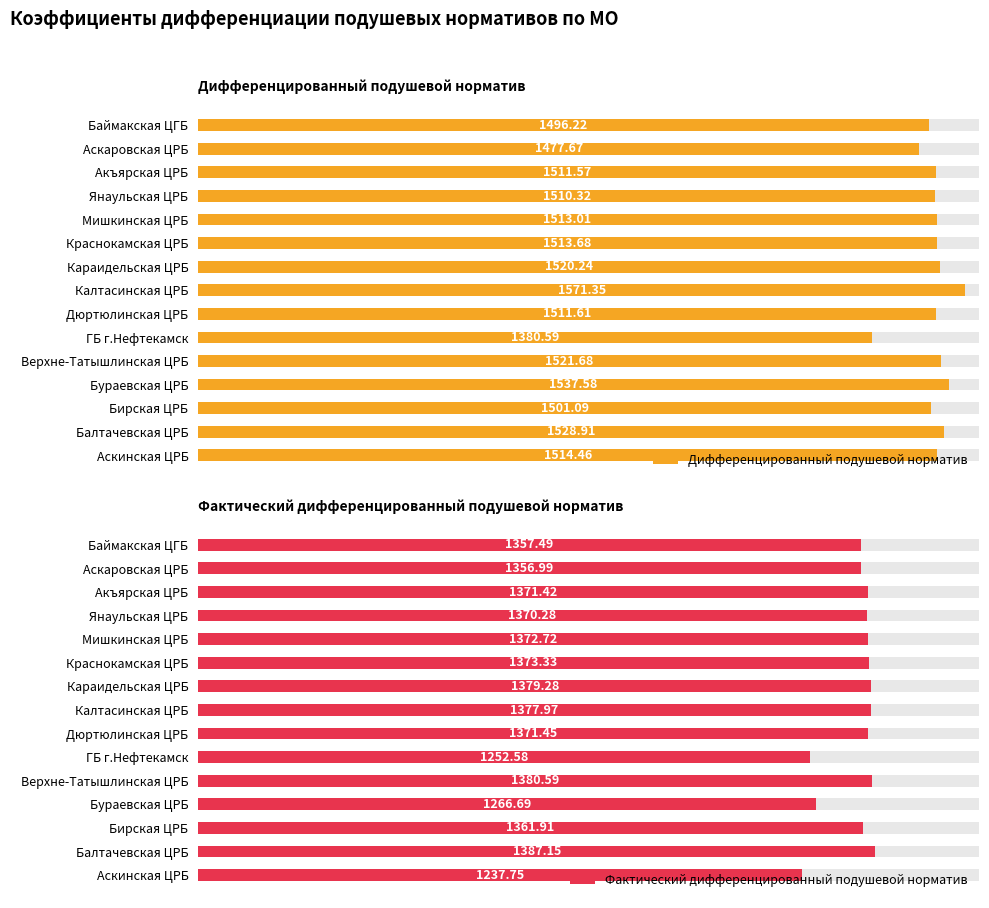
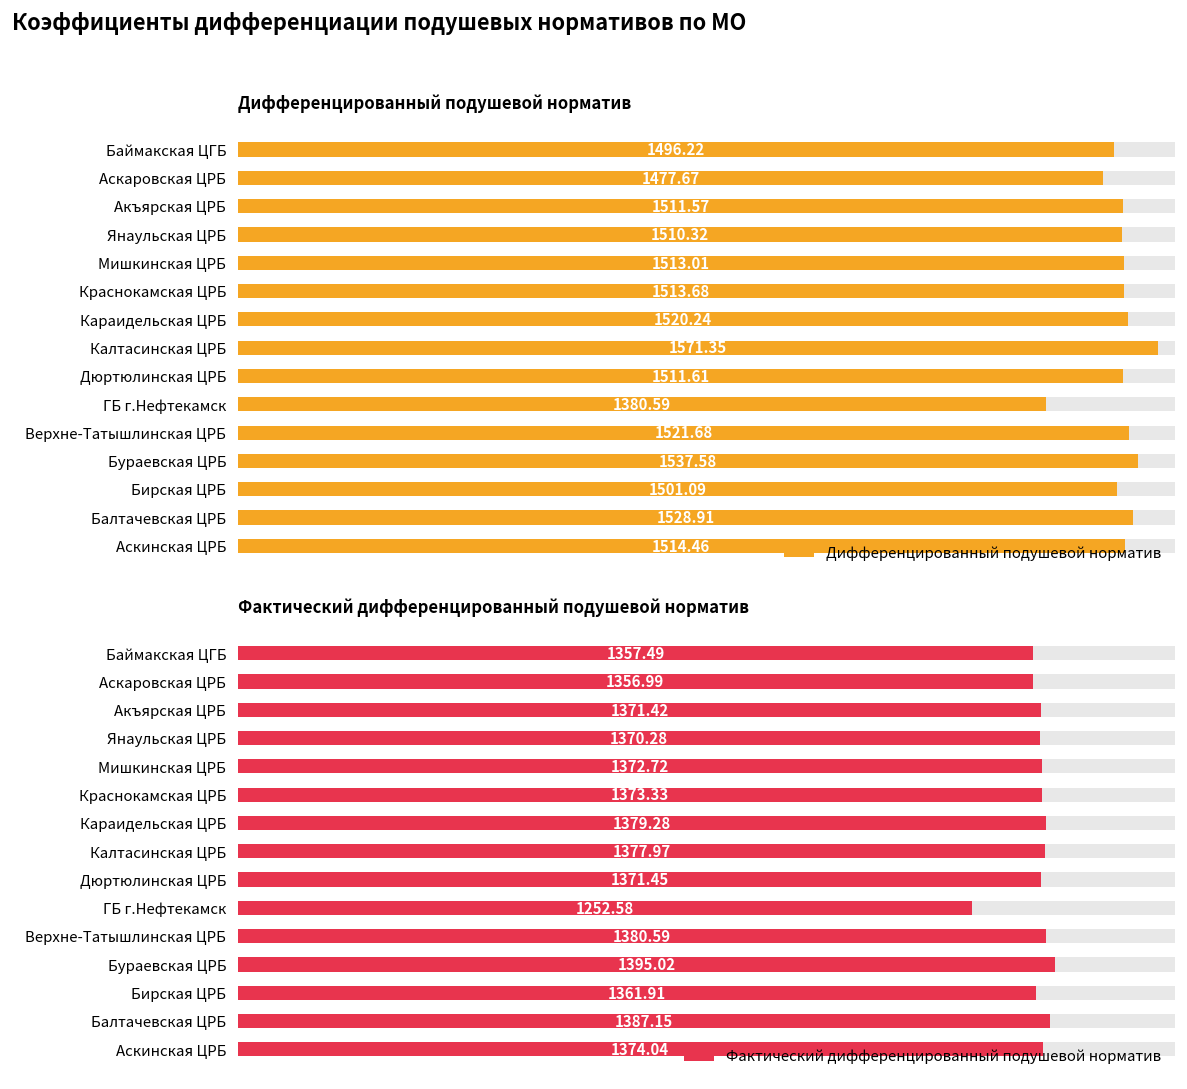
  {
    "Фактический дифференцированный подушевой норматив": {
      "Фактический дифференцированный подушевой норматив": {
-       "Бураевская ЦРБ": 1266.69,
-       "Аскинская ЦРБ": 1237.75
+       "Бураевская ЦРБ": 1395.02,
+       "Аскинская ЦРБ": 1374.04
      }
    }
  }
